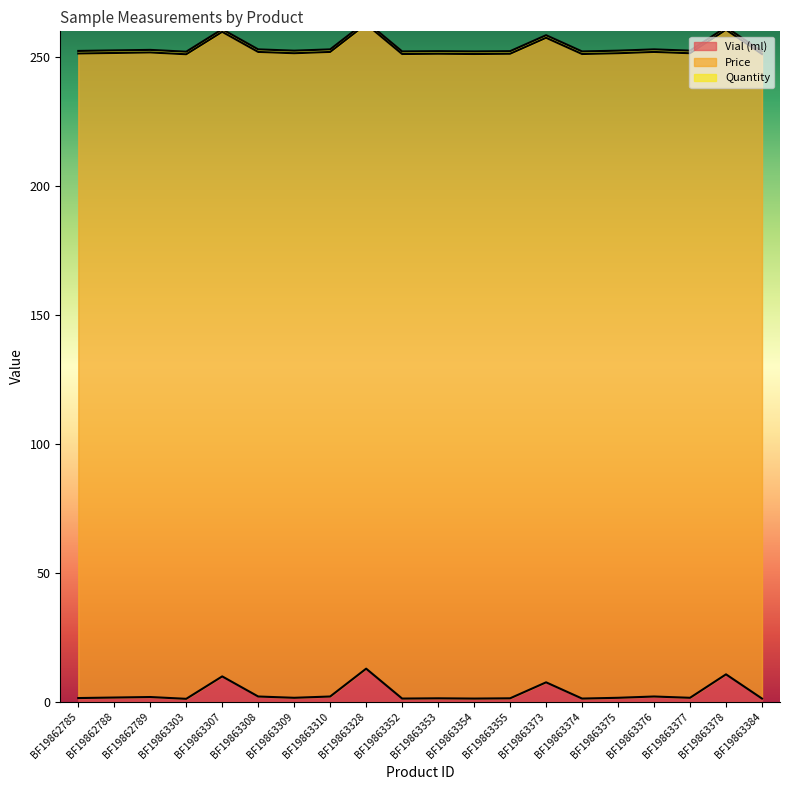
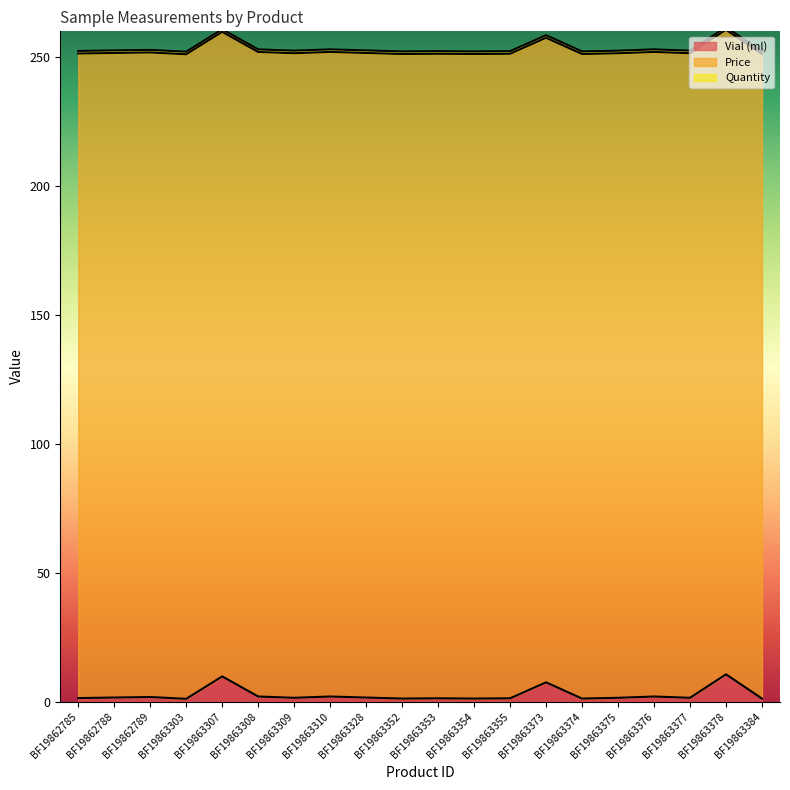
  {
    "Vial (ml)": {
      "BF19862785": 1,
      "BF19862788": 2,
      "BF19862789": 2,
      "BF19863303": 1,
      "BF19863307": 10,
      "BF19863308": 2,
      "BF19863309": 2,
      "BF19863310": 2,
-     "BF19863328": 13,
+     "BF19863328": 2,
      "BF19863352": 1,
      "BF19863353": 1,
      "BF19863354": 1,
      "BF19863355": 1,
      "BF19863373": 8,
      "BF19863374": 1,
      "BF19863375": 2,
      "BF19863376": 2,
      "BF19863377": 2,
      "BF19863378": 11,
      "BF19863384": 1
    },
    "Price": {
      "BF19862785": 250,
      "BF19862788": 250,
      "BF19862789": 250,
      "BF19863303": 250,
      "BF19863308": 250,
      "BF19863310": 250,
      "BF19863352": 250,
      "BF19863353": 250,
      "BF19863354": 250,
      "BF19863355": 250,
      "BF19863373": 250,
      "BF19863374": 250,
      "BF19863376": 250,
      "BF19863378": 250
    },
    "Quantity": {
      "BF19862785": 1,
      "BF19862788": 1,
      "BF19862789": 1,
      "BF19863303": 1,
      "BF19863308": 1,
      "BF19863310": 1,
      "BF19863352": 1,
      "BF19863353": 1,
      "BF19863354": 1,
      "BF19863355": 1,
      "BF19863373": 1,
      "BF19863374": 1,
      "BF19863376": 1
    }
  }
